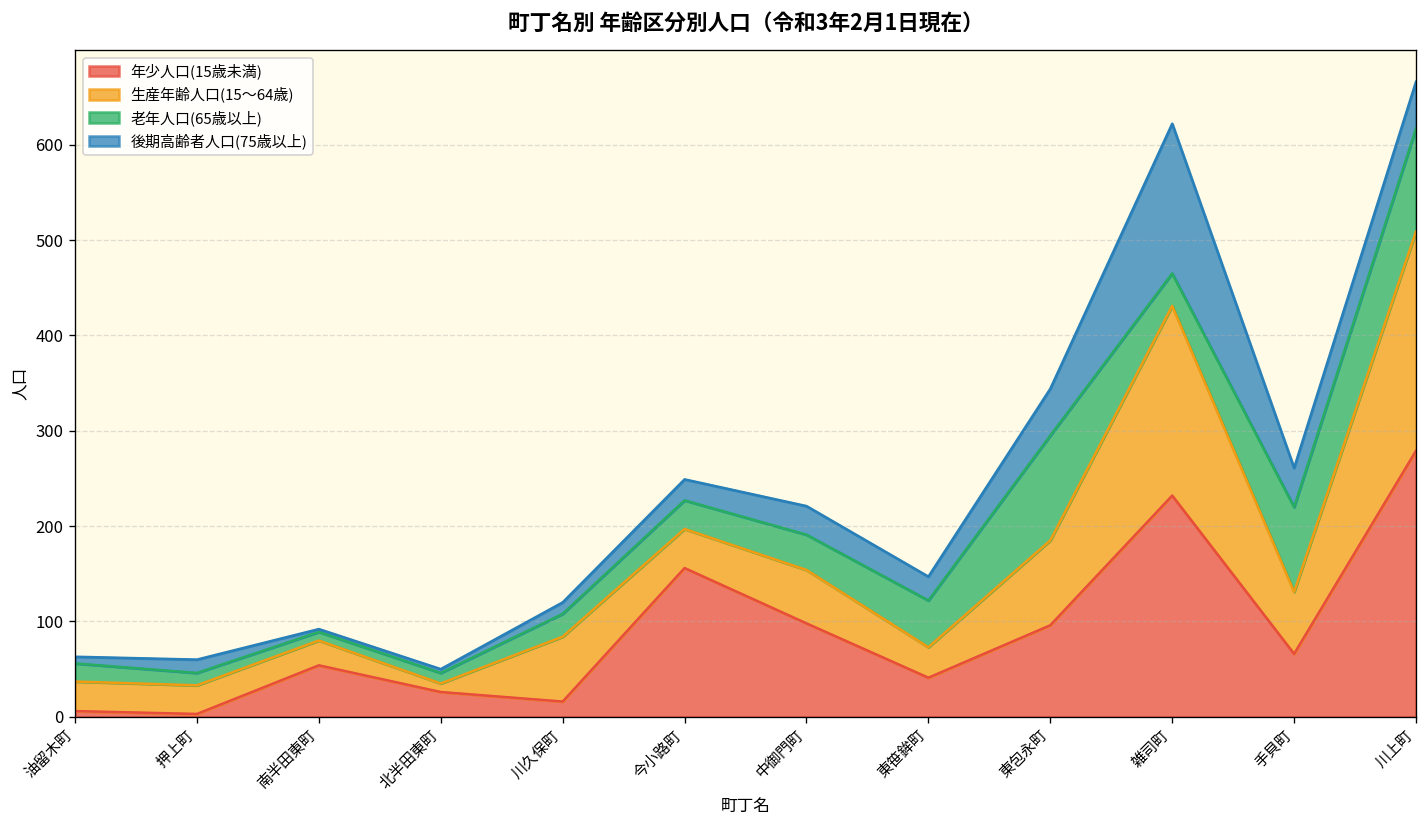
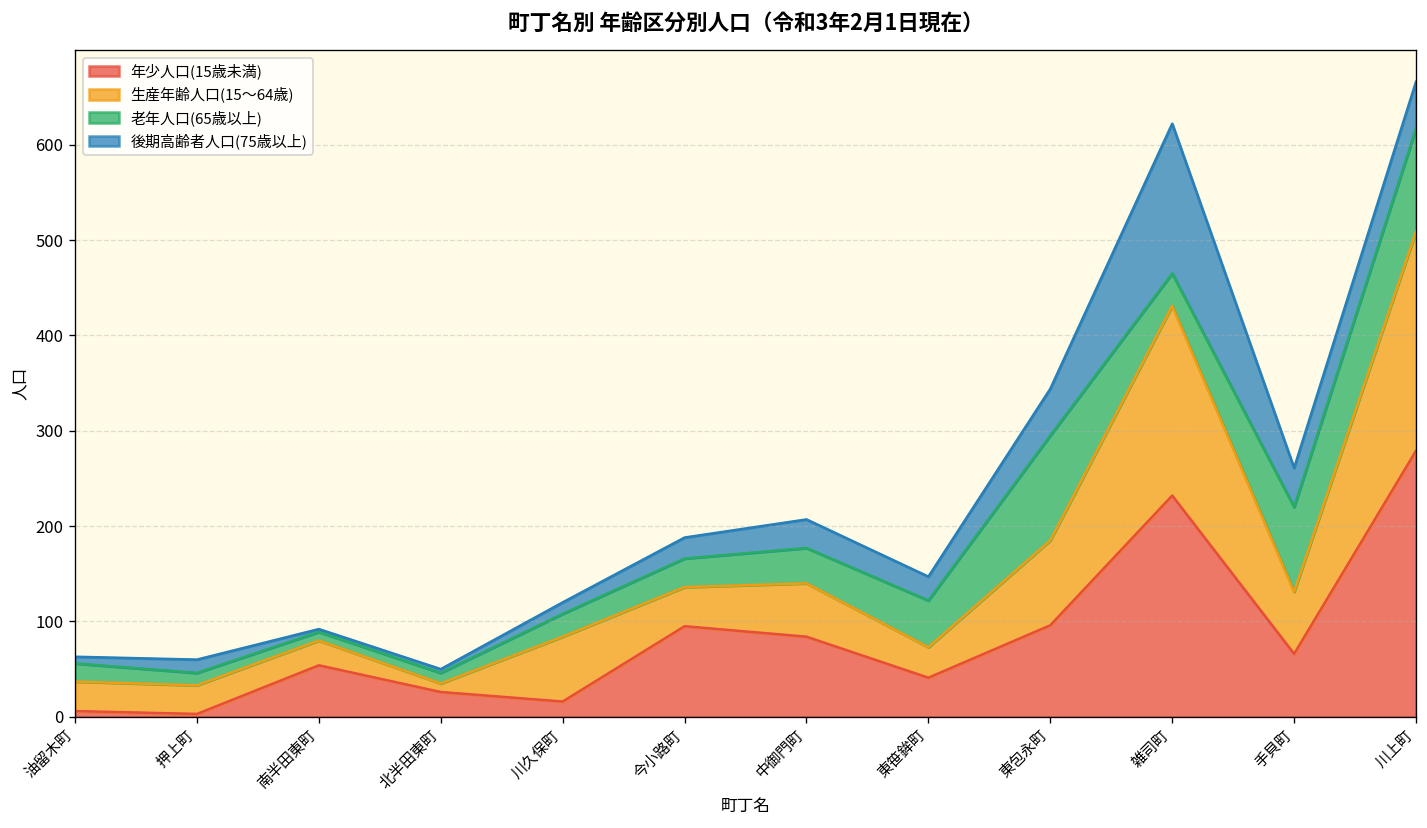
  {
    "年少人口(15歳未満)": {
      "油留木町": 10,
      "押上町": 0,
      "南半田東町": 50,
      "北半田東町": 30,
      "川久保町": 20,
-     "今小路町": 160,
-     "中御門町": 100,
+     "今小路町": 100,
+     "中御門町": 80,
      "東笹鉾町": 40,
      "東包永町": 100,
      "雑司町": 230,
      "手貝町": 70,
      "川上町": 280
    },
    "生産年齢人口(15〜64歳)": {
      "油留木町": 30,
      "押上町": 30,
      "南半田東町": 30,
      "北半田東町": 10,
      "川久保町": 70,
      "今小路町": 40,
      "中御門町": 60,
      "東笹鉾町": 30,
      "東包永町": 90,
      "雑司町": 200,
      "手貝町": 70,
      "川上町": 230
    },
    "老年人口(65歳以上)": {
      "油留木町": 20,
      "押上町": 10,
      "北半田東町": 10,
      "川久保町": 20,
      "今小路町": 30,
      "中御門町": 40,
      "東笹鉾町": 50,
      "東包永町": 110,
      "雑司町": 30,
      "手貝町": 90,
      "川上町": 110
    },
    "後期高齢者人口(75歳以上)": {
      "油留木町": 10,
      "押上町": 10,
      "北半田東町": 0,
      "川久保町": 10,
      "今小路町": 20,
      "中御門町": 30,
      "東笹鉾町": 30,
      "東包永町": 50,
      "雑司町": 160,
      "手貝町": 40,
      "川上町": 50
    }
  }
